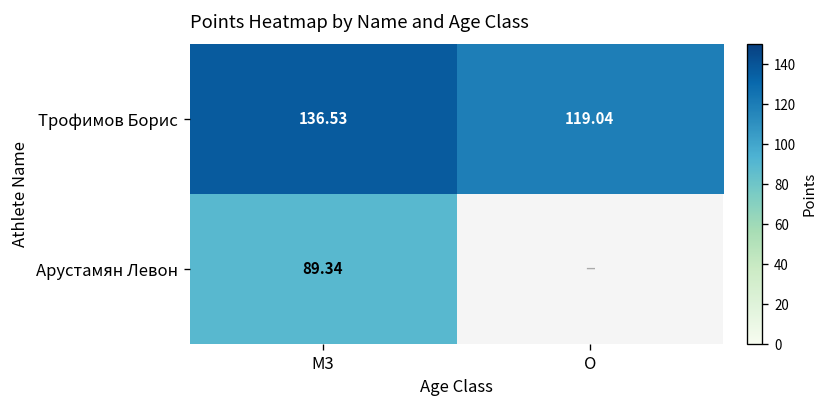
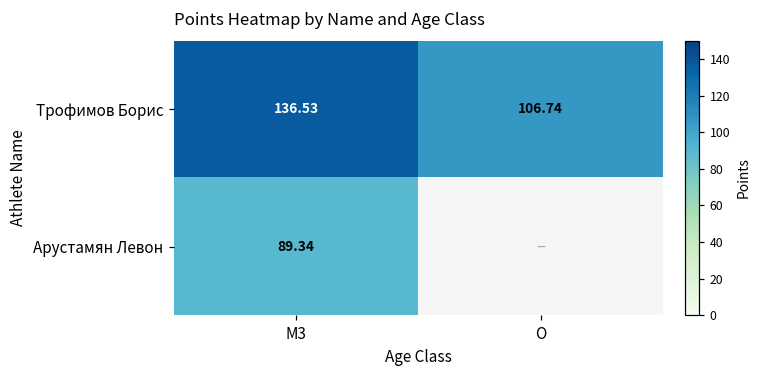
  {
    "Трофимов Борис": {
      "M3": 136.53,
-     "O": 119.04
+     "O": 106.74
    },
    "Арустамян Левон": {
      "M3": 89.34
    }
  }
